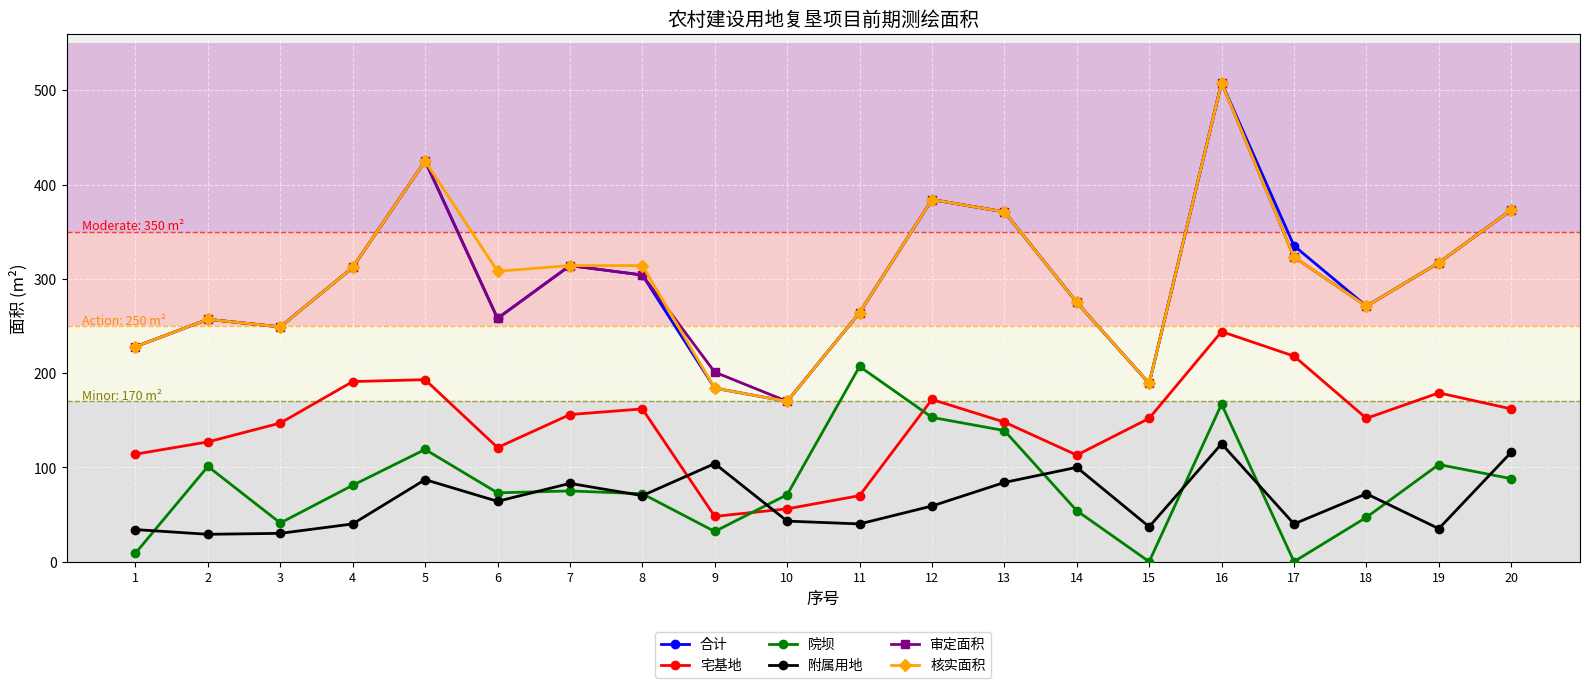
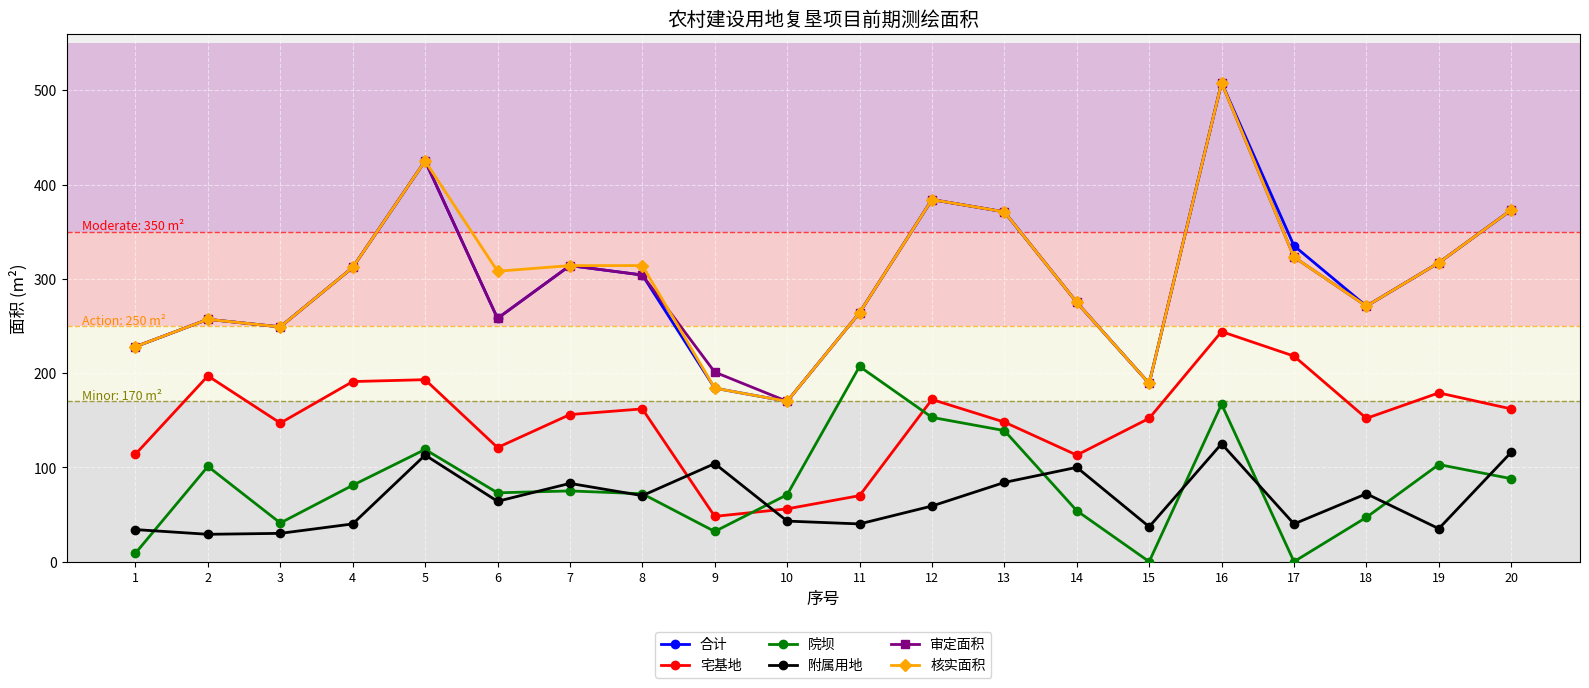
  {
    "合计": {
      "17": 340
    },
    "宅基地": {
      "1": 110,
-     "2": 130,
+     "2": 200,
      "3": 150,
      "4": 190,
      "5": 190,
      "6": 120,
      "7": 160,
      "8": 160,
      "9": 50,
      "10": 60,
      "11": 70,
      "12": 170,
      "13": 150,
      "14": 110,
      "15": 150,
      "16": 240,
      "17": 220,
      "18": 150,
      "19": 180,
      "20": 160
    },
    "院坝": {
      "1": 10,
      "2": 100,
      "3": 40,
      "4": 80,
      "5": 120,
      "6": 70,
      "7": 80,
      "9": 30,
      "10": 70,
      "11": 210,
      "12": 150,
      "13": 140,
      "14": 50,
      "15": 0,
      "16": 170,
      "17": 0,
      "18": 50,
      "19": 100,
      "20": 90
    },
    "附属用地": {
      "1": 30,
      "2": 30,
      "3": 30,
      "4": 40,
-     "5": 90,
+     "5": 110,
      "6": 60,
      "7": 80,
      "9": 100,
      "10": 40,
      "11": 40,
      "12": 60,
      "13": 80,
      "14": 100,
      "15": 40,
      "16": 130,
      "17": 40,
      "18": 70,
      "19": 40,
      "20": 120
    },
    "审定面积": {
      "9": 200
    },
    "核实面积": {
      "6": 310,
      "8": 310
    }
  }
